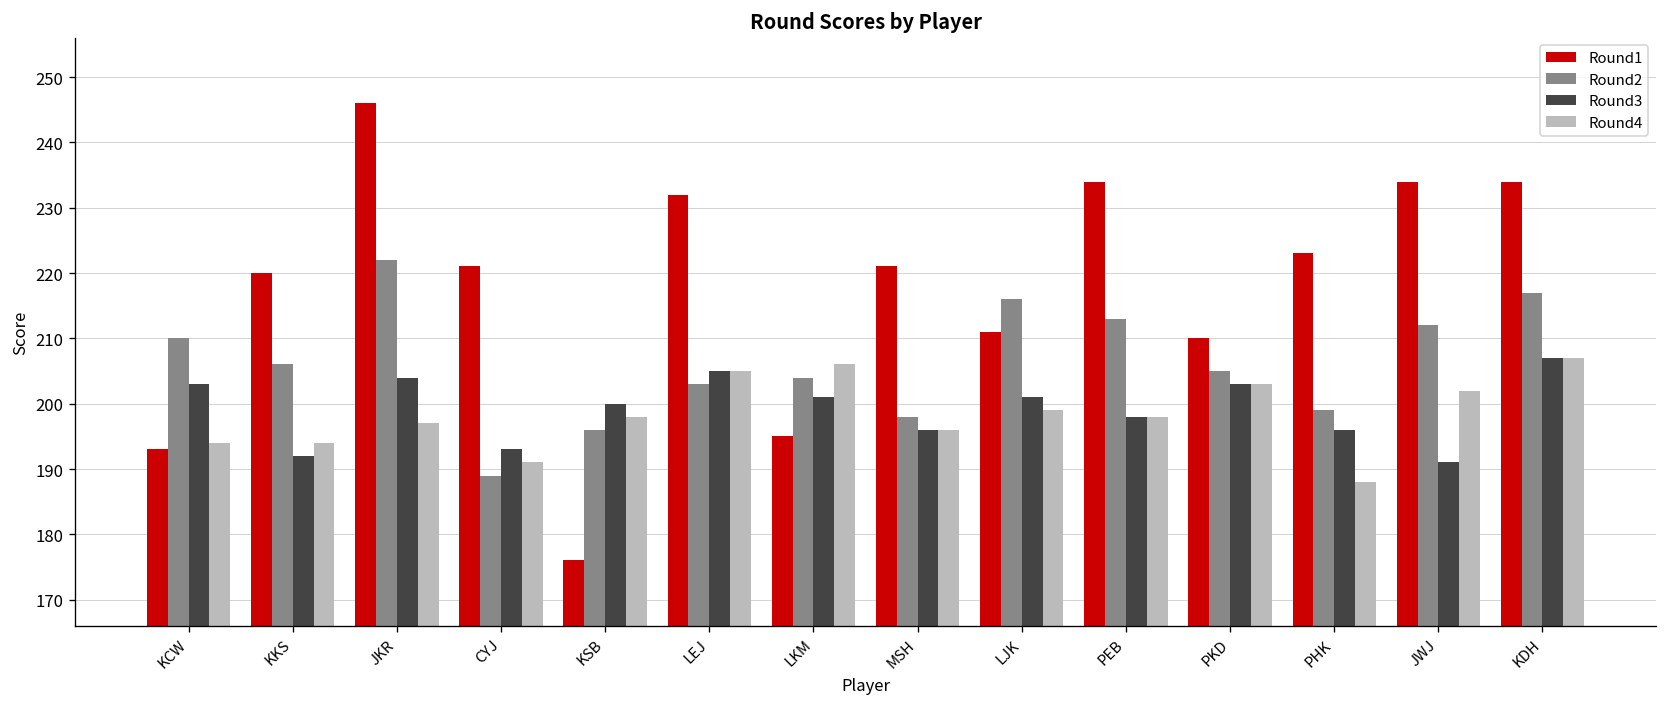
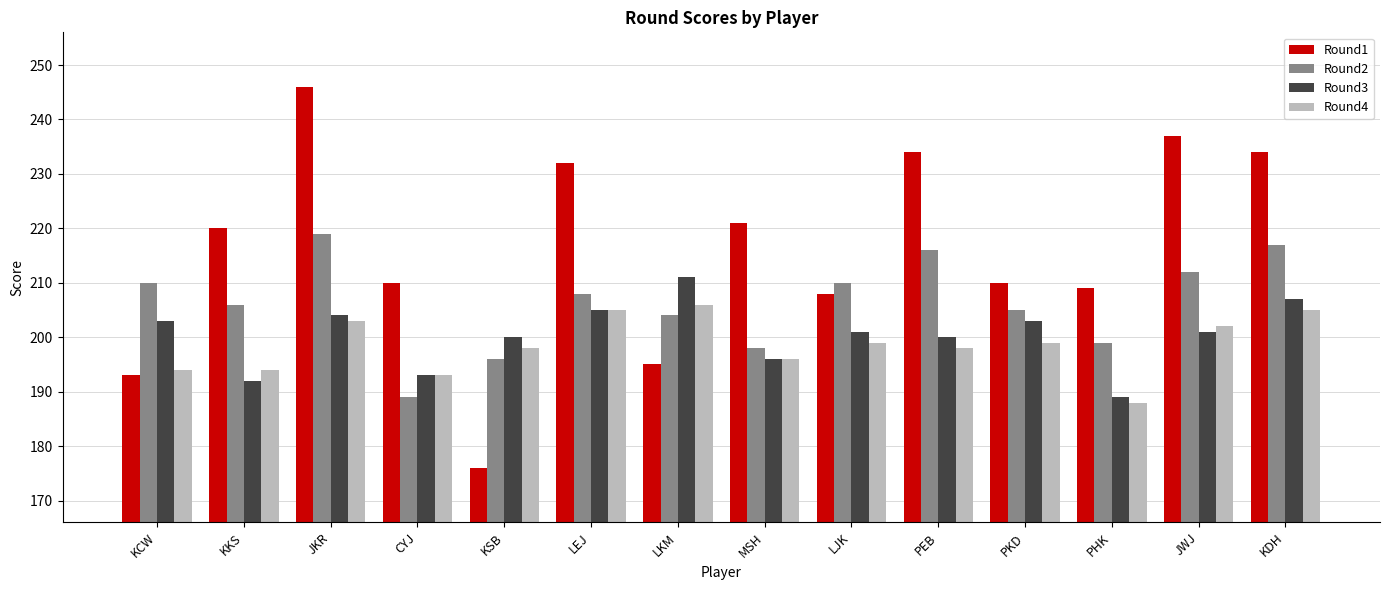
  {
    "Round1": {
      "KCW": 193,
      "KKS": 220,
      "JKR": 246,
-     "CYJ": 221,
+     "CYJ": 210,
      "KSB": 176,
      "LEJ": 232,
      "LKM": 195,
      "MSH": 221,
-     "LJK": 211,
+     "LJK": 208,
      "PEB": 234,
      "PKD": 210,
-     "PHK": 223,
-     "JWJ": 234,
+     "PHK": 209,
+     "JWJ": 237,
      "KDH": 234
    },
    "Round2": {
      "KCW": 210,
      "KKS": 206,
-     "JKR": 222,
+     "JKR": 219,
      "CYJ": 189,
      "KSB": 196,
-     "LEJ": 203,
+     "LEJ": 208,
      "LKM": 204,
      "MSH": 198,
-     "LJK": 216,
-     "PEB": 213,
+     "LJK": 210,
+     "PEB": 216,
      "PKD": 205,
      "PHK": 199,
      "JWJ": 212,
      "KDH": 217
    },
    "Round3": {
      "KCW": 203,
      "KKS": 192,
      "JKR": 204,
      "CYJ": 193,
      "KSB": 200,
      "LEJ": 205,
-     "LKM": 201,
+     "LKM": 211,
      "MSH": 196,
      "LJK": 201,
-     "PEB": 198,
+     "PEB": 200,
      "PKD": 203,
-     "PHK": 196,
-     "JWJ": 191,
+     "PHK": 189,
+     "JWJ": 201,
      "KDH": 207
    },
    "Round4": {
      "KCW": 194,
      "KKS": 194,
-     "JKR": 197,
-     "CYJ": 191,
+     "JKR": 203,
+     "CYJ": 193,
      "KSB": 198,
      "LEJ": 205,
      "LKM": 206,
      "MSH": 196,
      "LJK": 199,
      "PEB": 198,
-     "PKD": 203,
+     "PKD": 199,
      "PHK": 188,
      "JWJ": 202,
-     "KDH": 207
+     "KDH": 205
    }
  }
